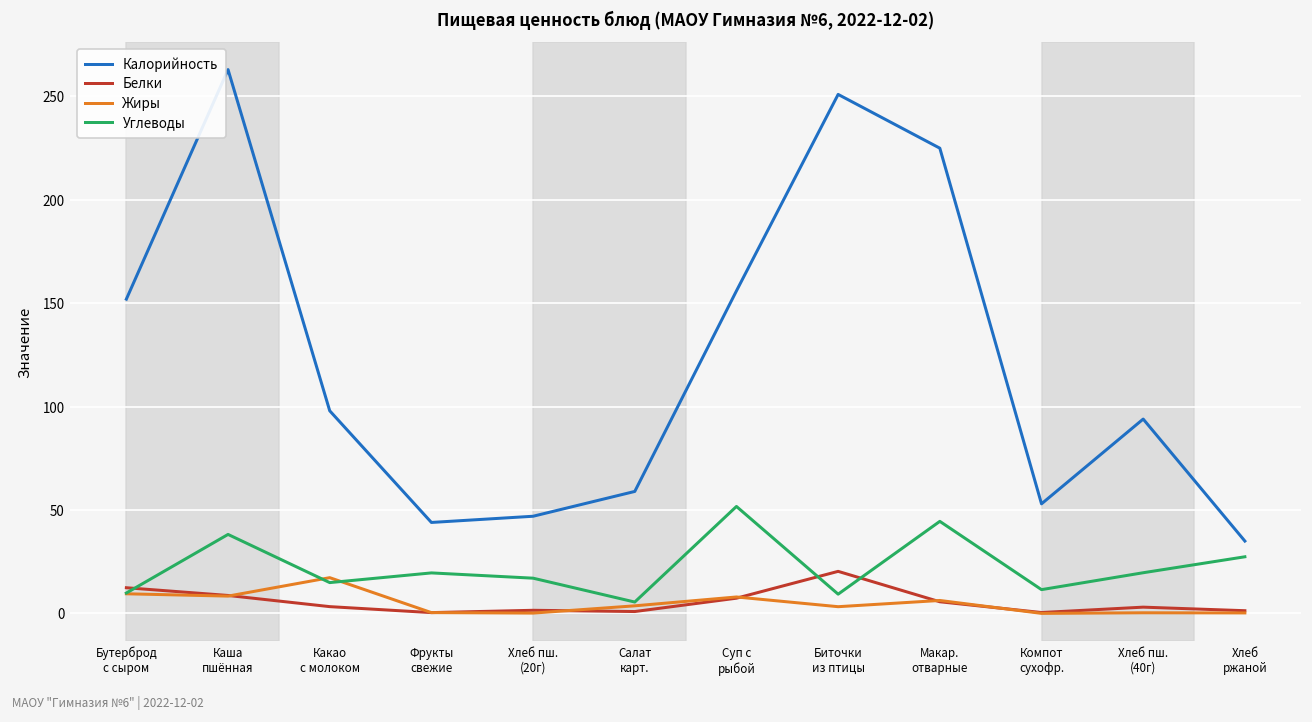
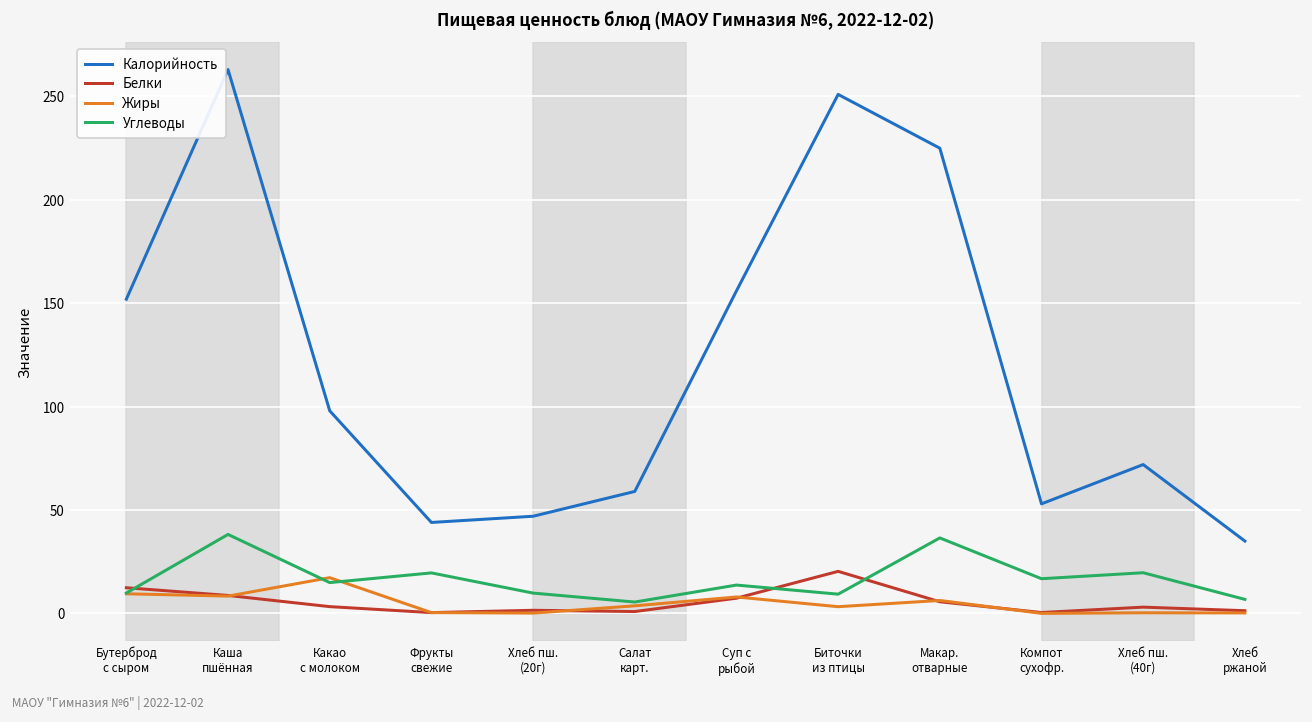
  {
    "Калорийность": {
      "Бутерброд с сыром": 152,
      "Каша пшённая": 263,
      "Какао с молоком": 98,
      "Фрукты свежие": 44,
      "Хлеб пш. (20г)": 47,
      "Салат карт.": 59,
      "Суп с рыбой": 156,
      "Биточки из птицы": 251,
      "Макар. отварные": 225,
      "Компот сухофр.": 53,
-     "Хлеб пш. (40г)": 94,
+     "Хлеб пш. (40г)": 72,
      "Хлеб ржаной": 35
    },
    "Белки": {
      "Бутерброд с сыром": 12,
      "Какао с молоком": 3,
      "Салат карт.": 1,
      "Биточки из птицы": 20,
      "Хлеб пш. (40г)": 3
    },
    "Жиры": {
      "Какао с молоком": 17,
      "Салат карт.": 4,
      "Биточки из птицы": 3,
      "Хлеб пш. (40г)": 0
    },
    "Углеводы": {
      "Каша пшённая": 38,
      "Какао с молоком": 15,
      "Фрукты свежие": 20,
-     "Хлеб пш. (20г)": 17,
+     "Хлеб пш. (20г)": 10,
      "Салат карт.": 6,
-     "Суп с рыбой": 52,
+     "Суп с рыбой": 14,
      "Биточки из птицы": 9,
-     "Макар. отварные": 45,
-     "Компот сухофр.": 12,
+     "Макар. отварные": 37,
+     "Компот сухофр.": 17,
      "Хлеб пш. (40г)": 20,
-     "Хлеб ржаной": 27
+     "Хлеб ржаной": 7
    }
  }
